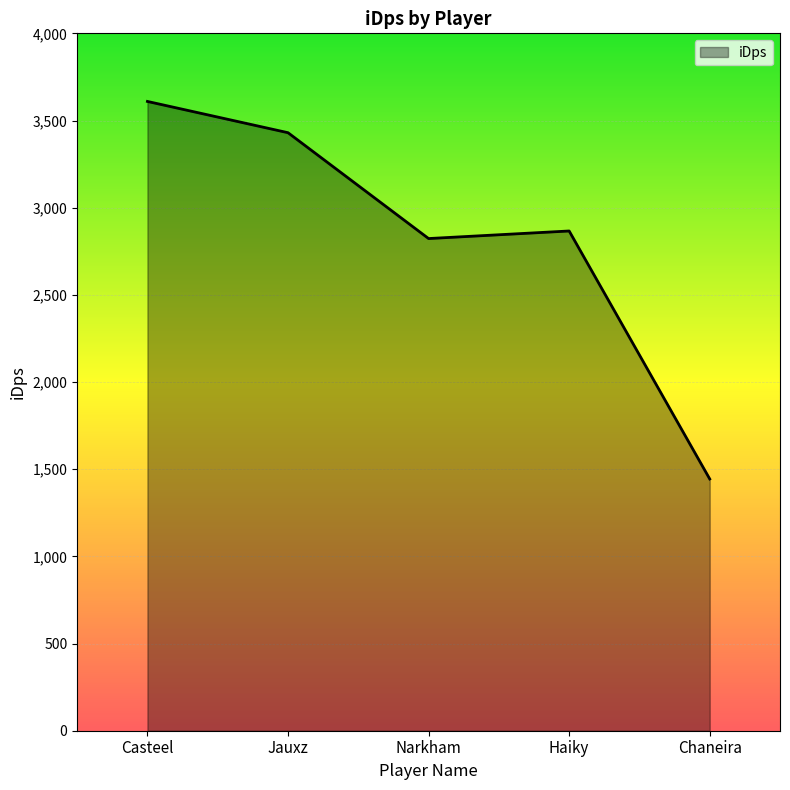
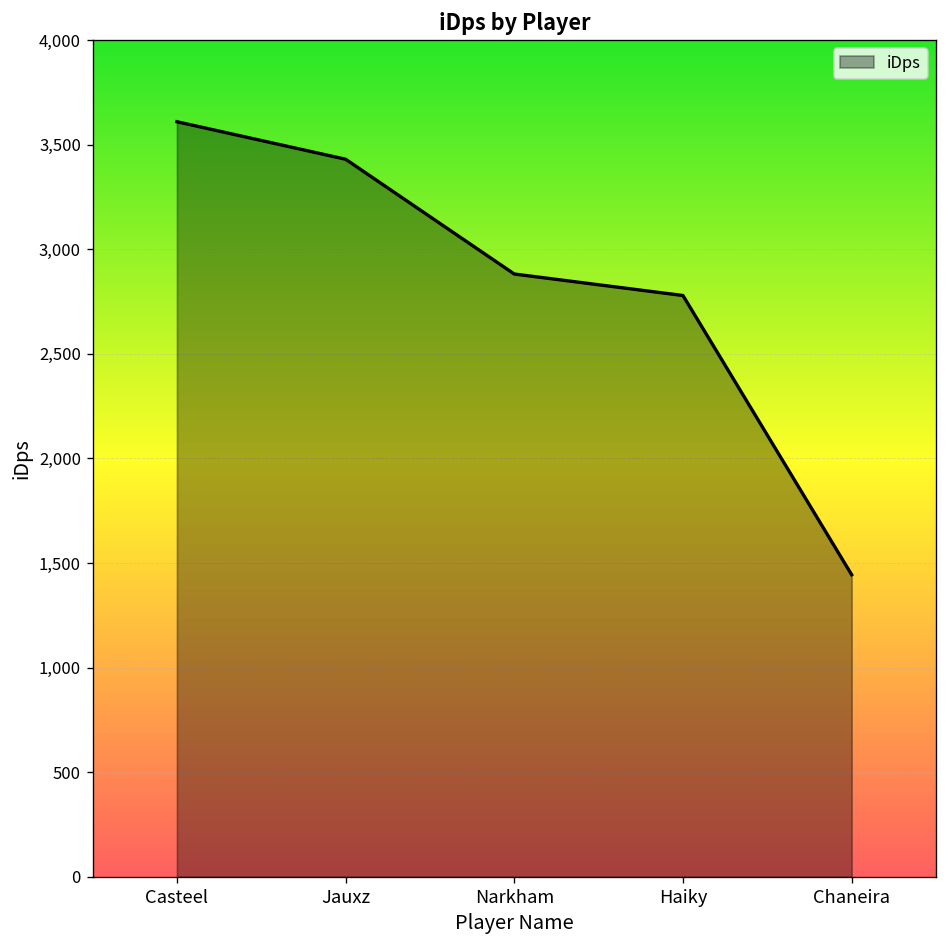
  {
    "Casteel": "3,610",
    "Jauxz": "3,430",
-   "Narkham": "2,820",
-   "Haiky": "2,870",
+   "Narkham": "2,880",
+   "Haiky": "2,780",
    "Chaneira": "1,440"
  }
